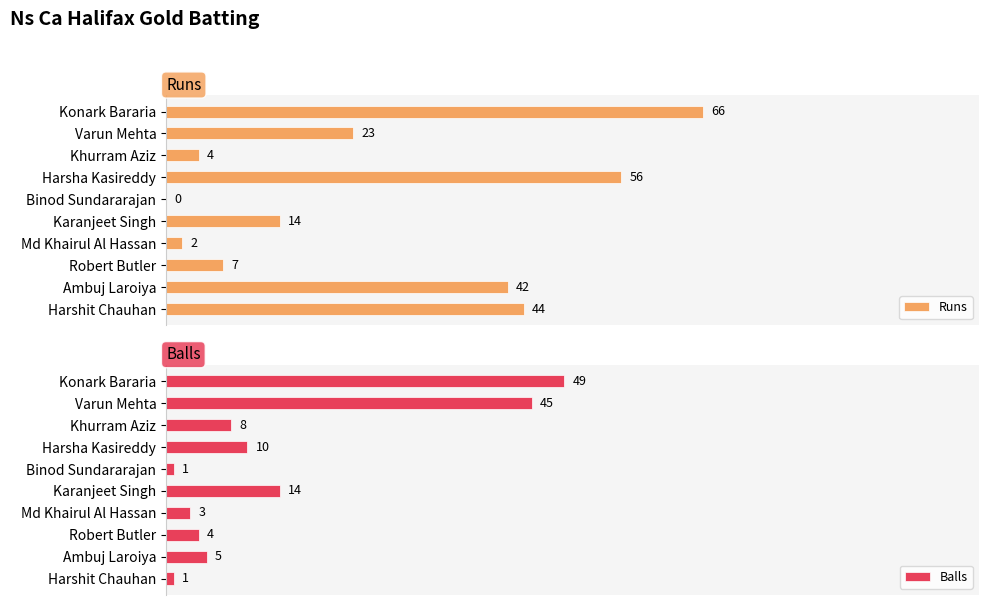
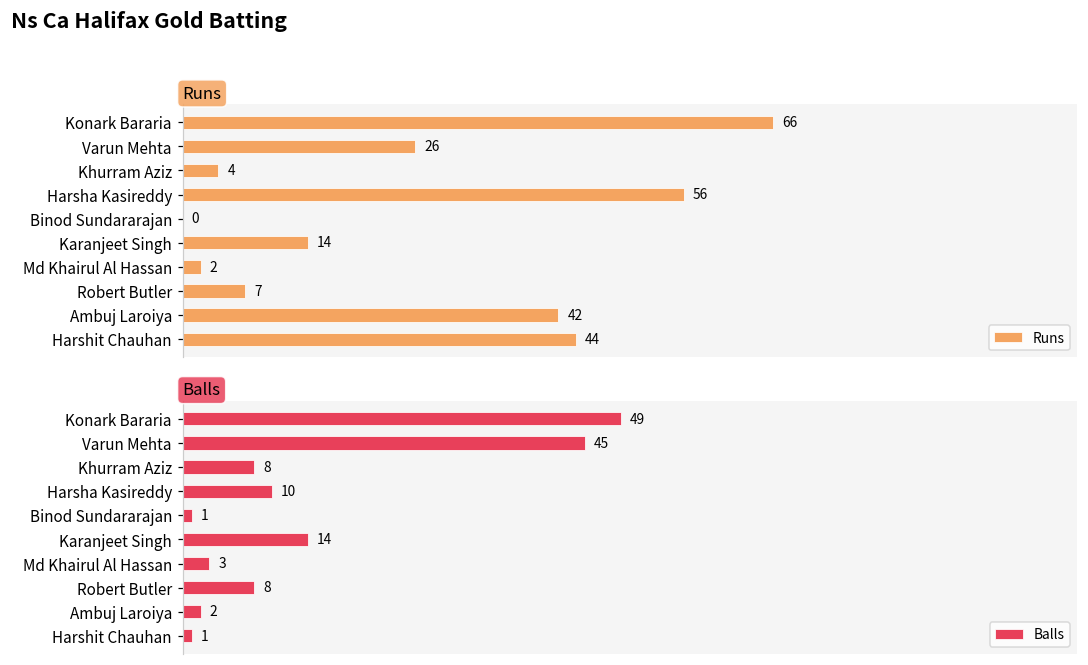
  {
    "Runs": {
      "Konark Bararia": 66,
-     "Varun Mehta": 23,
+     "Varun Mehta": 26,
      "Khurram Aziz": 4,
      "Harsha Kasireddy": 56,
      "Binod Sundararajan": 0,
      "Karanjeet Singh": 14,
      "Md Khairul Al Hassan": 2,
      "Robert Butler": 7,
      "Ambuj Laroiya": 42,
      "Harshit Chauhan": 44
    },
    "Balls": {
      "Konark Bararia": 49,
      "Varun Mehta": 45,
      "Khurram Aziz": 8,
      "Harsha Kasireddy": 10,
      "Binod Sundararajan": 1,
      "Karanjeet Singh": 14,
      "Md Khairul Al Hassan": 3,
-     "Robert Butler": 4,
-     "Ambuj Laroiya": 5,
+     "Robert Butler": 8,
+     "Ambuj Laroiya": 2,
      "Harshit Chauhan": 1
    }
  }
